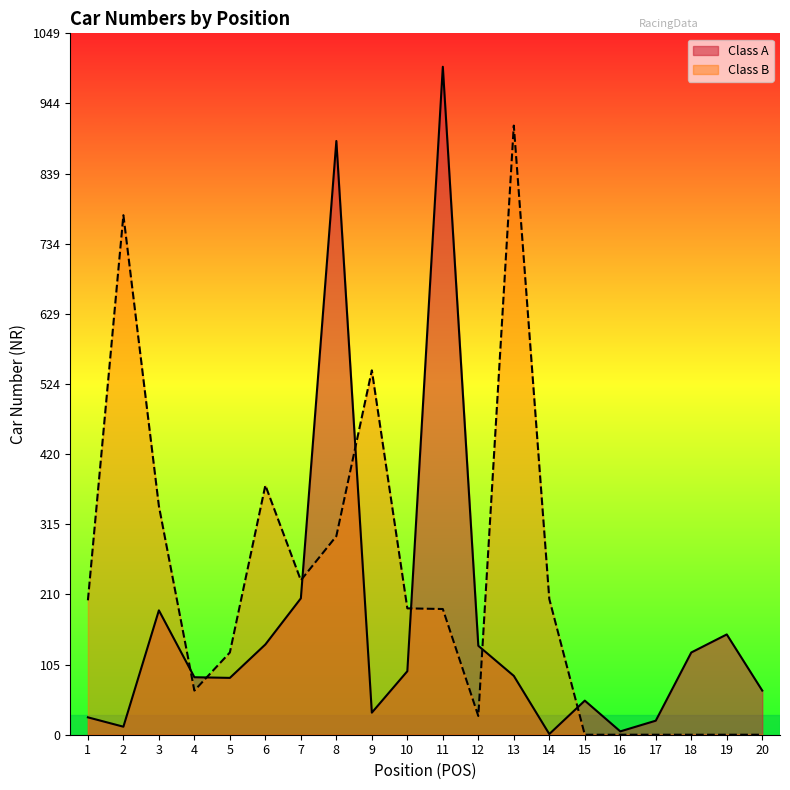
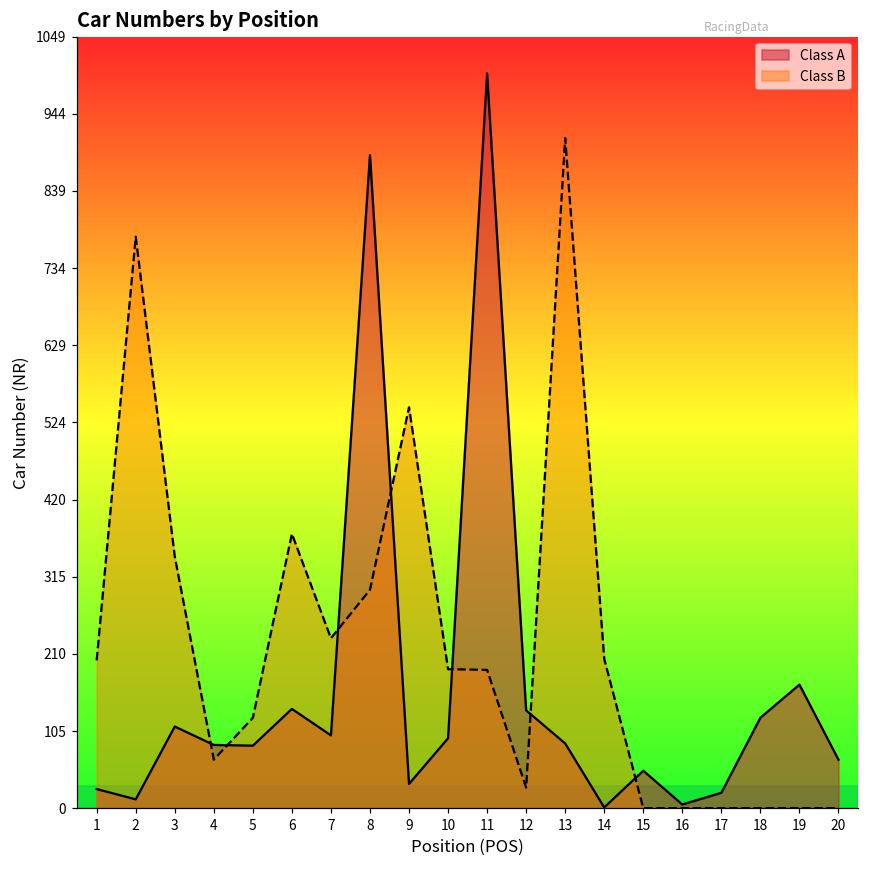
  {
    "Class A": {
-     "3": 190,
+     "3": 110,
      "4": 90,
      "5": 90,
      "6": 140,
-     "7": 200,
+     "7": 100,
      "8": 890,
      "9": 30,
      "10": 100,
      "11": 1000,
      "12": 130,
      "13": 90,
      "15": 50,
      "18": 120,
-     "19": 150,
+     "19": 170,
      "20": 70
    },
    "Class B": {
      "1": 200,
      "2": 780,
      "3": 340,
      "4": 70,
      "5": 120,
      "6": 370,
      "7": 230,
      "8": 300,
      "9": 550,
      "10": 190,
      "11": 190,
      "13": 910,
      "14": 200
    }
  }
